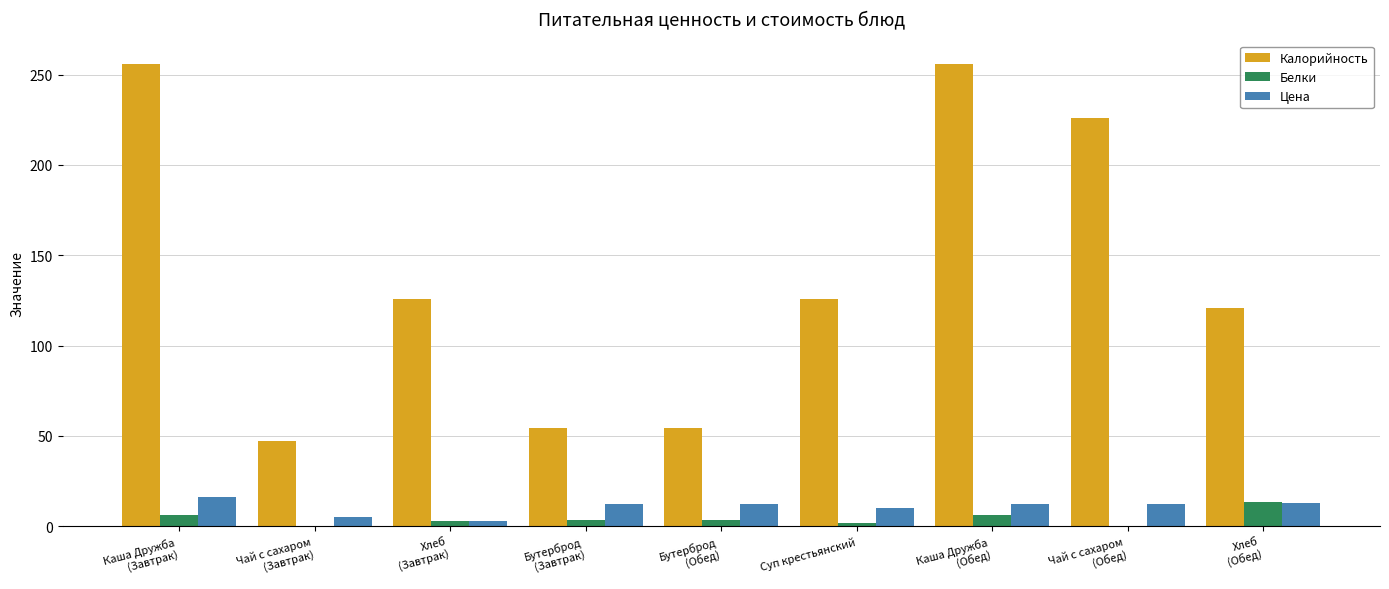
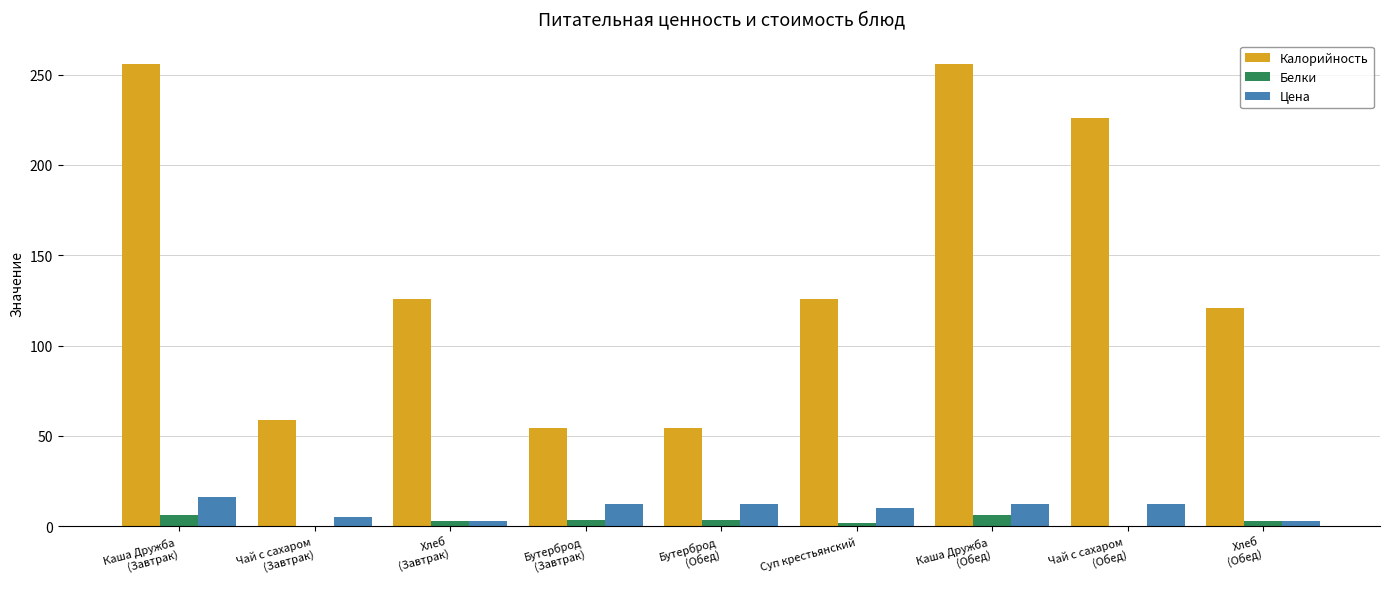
  {
    "Калорийность": {
      "Каша Дружба (Завтрак)": 256,
-     "Чай с сахаром (Завтрак)": 47,
+     "Чай с сахаром (Завтрак)": 59,
      "Хлеб (Завтрак)": 126,
      "Бутерброд (Завтрак)": 55,
      "Бутерброд (Обед)": 55,
      "Суп крестьянский": 126,
      "Каша Дружба (Обед)": 256,
      "Чай с сахаром (Обед)": 226,
      "Хлеб (Обед)": 121
    },
    "Белки": {
      "Каша Дружба (Завтрак)": 6,
      "Хлеб (Завтрак)": 3,
      "Бутерброд (Завтрак)": 4,
      "Бутерброд (Обед)": 4,
      "Суп крестьянский": 2,
      "Каша Дружба (Обед)": 6,
-     "Хлеб (Обед)": 14
+     "Хлеб (Обед)": 3
    },
    "Цена": {
      "Каша Дружба (Завтрак)": 16,
      "Чай с сахаром (Завтрак)": 5,
      "Хлеб (Завтрак)": 3,
      "Бутерброд (Завтрак)": 12,
      "Бутерброд (Обед)": 12,
      "Суп крестьянский": 10,
      "Каша Дружба (Обед)": 12,
      "Чай с сахаром (Обед)": 12,
-     "Хлеб (Обед)": 13
+     "Хлеб (Обед)": 3
    }
  }
